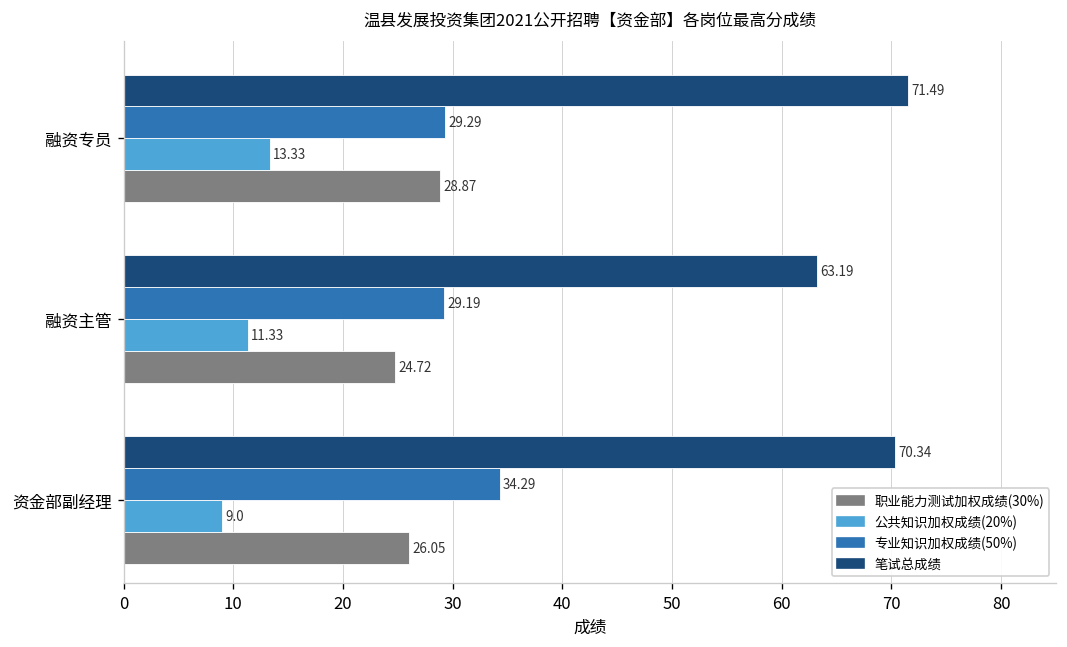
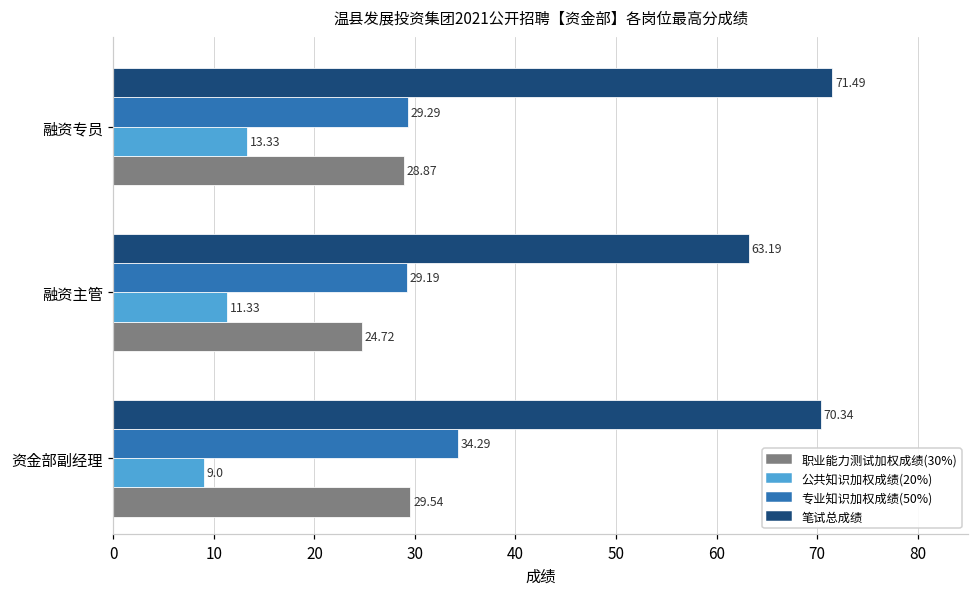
  {
    "职业能力测试加权成绩(30%)": {
      "融资专员": 28.87,
      "融资主管": 24.72,
-     "资金部副经理": 26.05
+     "资金部副经理": 29.54
    },
    "公共知识加权成绩(20%)": {
      "融资专员": 13.33,
      "融资主管": 11.33,
      "资金部副经理": 9.0
    },
    "专业知识加权成绩(50%)": {
      "融资专员": 29.29,
      "融资主管": 29.19,
      "资金部副经理": 34.29
    },
    "笔试总成绩": {
      "融资专员": 71.49,
      "融资主管": 63.19,
      "资金部副经理": 70.34
    }
  }
